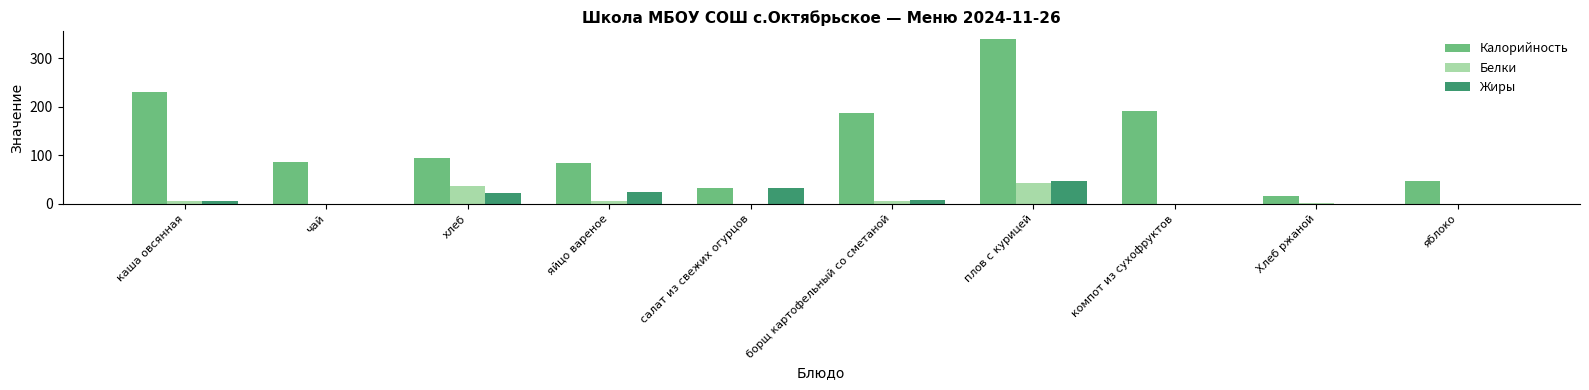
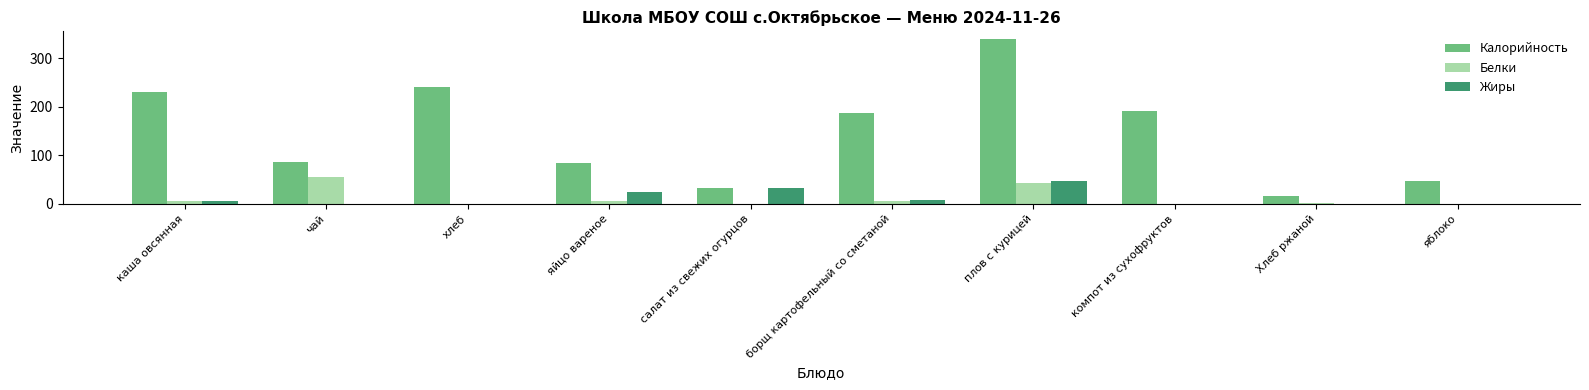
  {
    "Калорийность": {
      "каша овсянная": 230,
      "чай": 90,
-     "хлеб": 90,
+     "хлеб": 240,
      "яйцо вареное": 90,
      "салат из свежих огурцов": 30,
      "борщ картофельный со сметаной": 190,
      "плов с курицей": 340,
      "компот из сухофруктов": 190,
      "Хлеб ржаной": 20,
      "яблоко": 50
    },
    "Белки": {
      "каша овсянная": 10,
-     "чай": 0,
-     "хлеб": 40,
+     "чай": 60,
+     "хлеб": 0,
      "яйцо вареное": 10,
      "борщ картофельный со сметаной": 10,
      "плов с курицей": 40,
      "яблоко": 0
    },
    "Жиры": {
      "каша овсянная": 10,
-     "хлеб": 20,
+     "хлеб": 0,
      "яйцо вареное": 20,
      "салат из свежих огурцов": 30,
      "борщ картофельный со сметаной": 10,
      "плов с курицей": 50,
      "компот из сухофруктов": 0,
      "яблоко": 0
    }
  }
